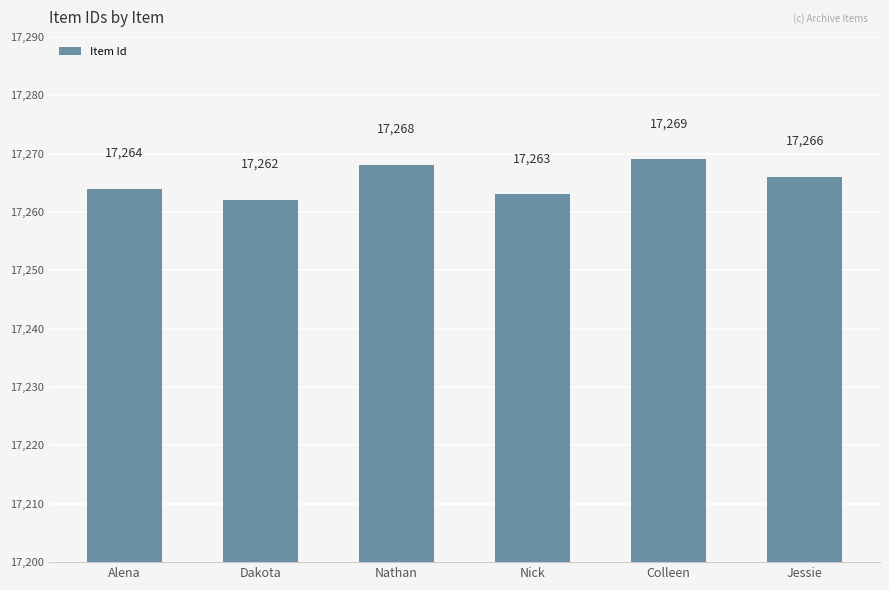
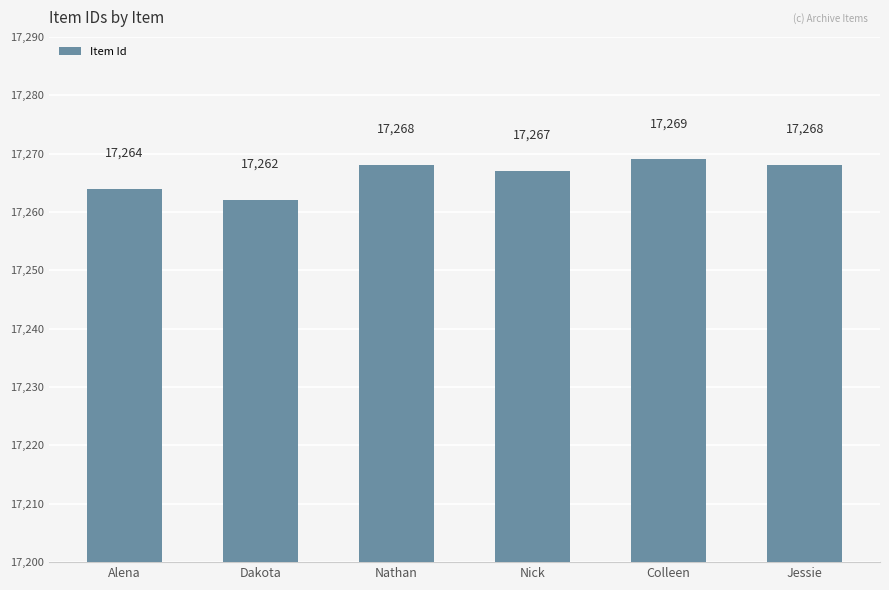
  {
-   "Nick": "17,263",
-   "Jessie": "17,266"
+   "Nick": "17,267",
+   "Jessie": "17,268"
  }
